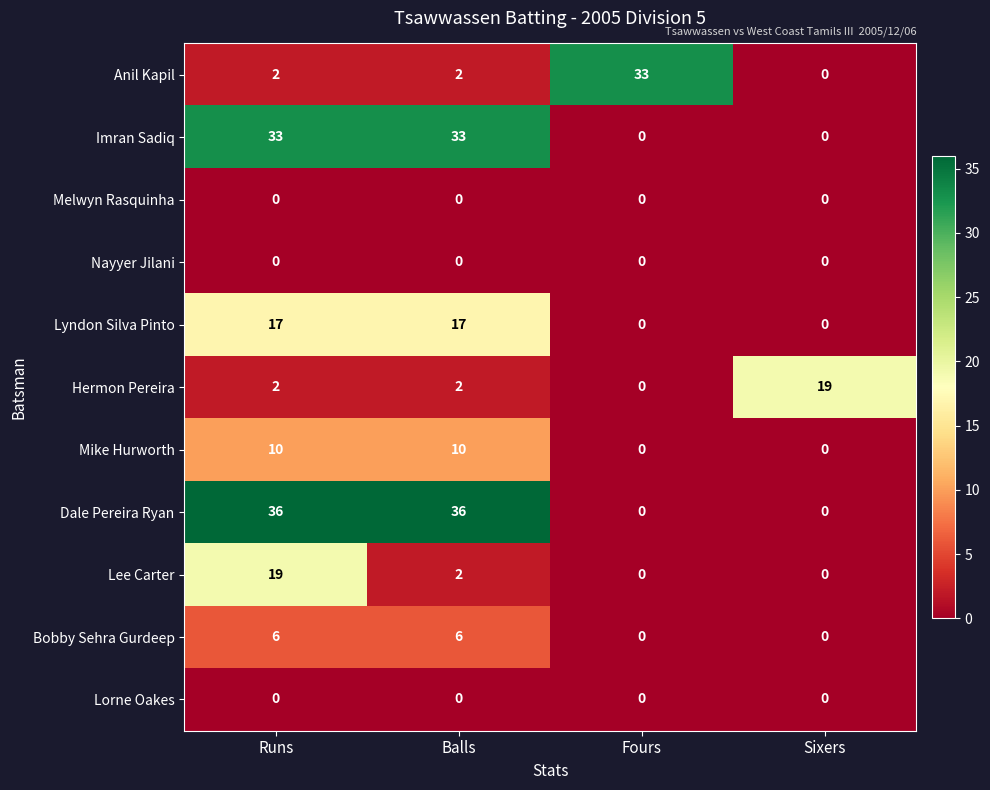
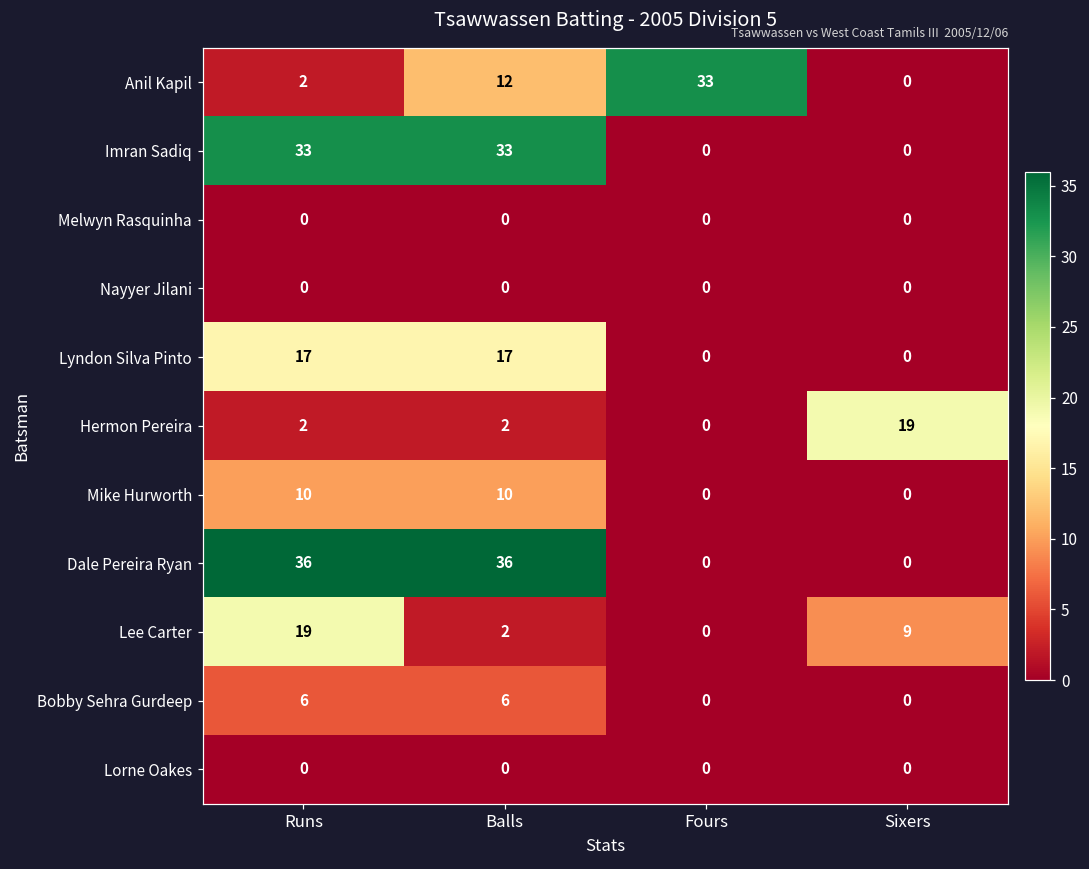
  {
    "Anil Kapil": {
      "Runs": 2,
-     "Balls": 2,
+     "Balls": 12,
      "Fours": 33,
      "Sixers": 0
    },
    "Imran Sadiq": {
      "Runs": 33,
      "Balls": 33,
      "Fours": 0,
      "Sixers": 0
    },
    "Melwyn Rasquinha": {
      "Runs": 0,
      "Balls": 0,
      "Fours": 0,
      "Sixers": 0
    },
    "Nayyer Jilani": {
      "Runs": 0,
      "Balls": 0,
      "Fours": 0,
      "Sixers": 0
    },
    "Lyndon Silva Pinto": {
      "Runs": 17,
      "Balls": 17,
      "Fours": 0,
      "Sixers": 0
    },
    "Hermon Pereira": {
      "Runs": 2,
      "Balls": 2,
      "Fours": 0,
      "Sixers": 19
    },
    "Mike Hurworth": {
      "Runs": 10,
      "Balls": 10,
      "Fours": 0,
      "Sixers": 0
    },
    "Dale Pereira Ryan": {
      "Runs": 36,
      "Balls": 36,
      "Fours": 0,
      "Sixers": 0
    },
    "Lee Carter": {
      "Runs": 19,
      "Balls": 2,
      "Fours": 0,
-     "Sixers": 0
+     "Sixers": 9
    },
    "Bobby Sehra Gurdeep": {
      "Runs": 6,
      "Balls": 6,
      "Fours": 0,
      "Sixers": 0
    },
    "Lorne Oakes": {
      "Runs": 0,
      "Balls": 0,
      "Fours": 0,
      "Sixers": 0
    }
  }
